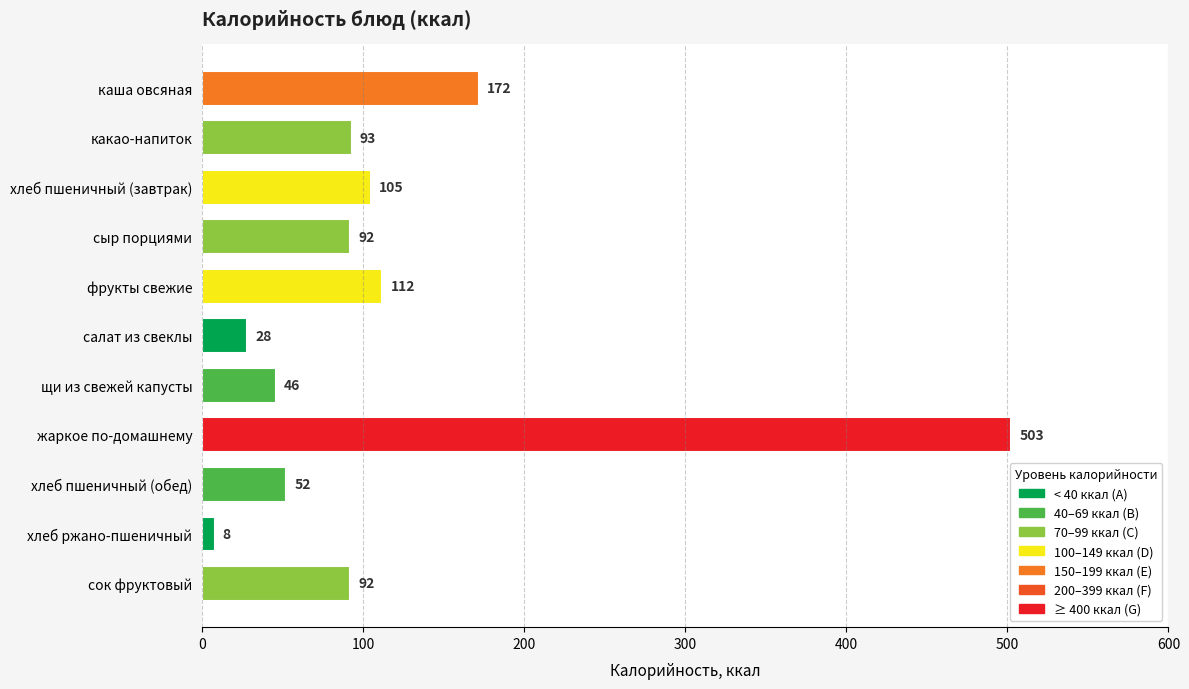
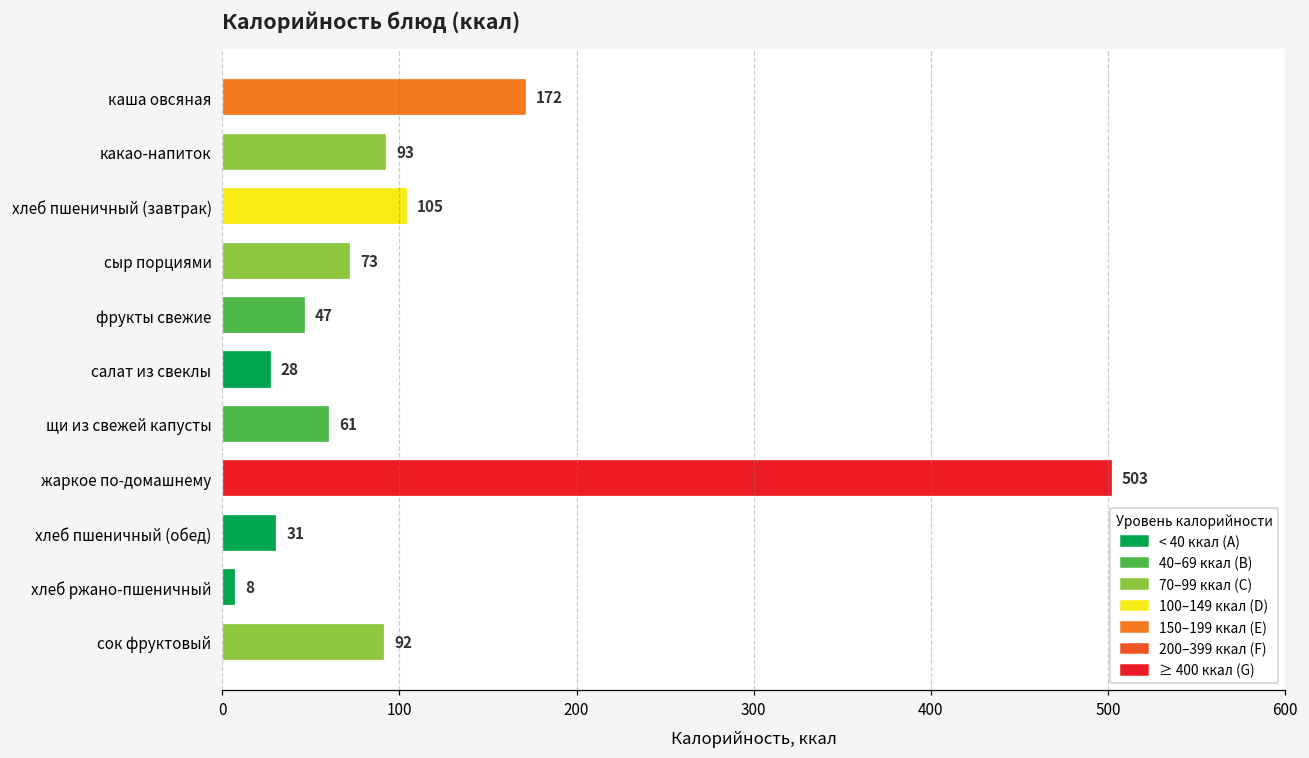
  {
    "каша овсяная": 172,
    "какао-напиток": 93,
    "хлеб пшеничный (завтрак)": 105,
-   "сыр порциями": 92,
-   "фрукты свежие": 112,
+   "сыр порциями": 73,
+   "фрукты свежие": 47,
    "салат из свеклы": 28,
-   "щи из свежей капусты": 46,
+   "щи из свежей капусты": 61,
    "жаркое по-домашнему": 503,
-   "хлеб пшеничный (обед)": 52,
+   "хлеб пшеничный (обед)": 31,
    "хлеб ржано-пшеничный": 8,
    "сок фруктовый": 92
  }
